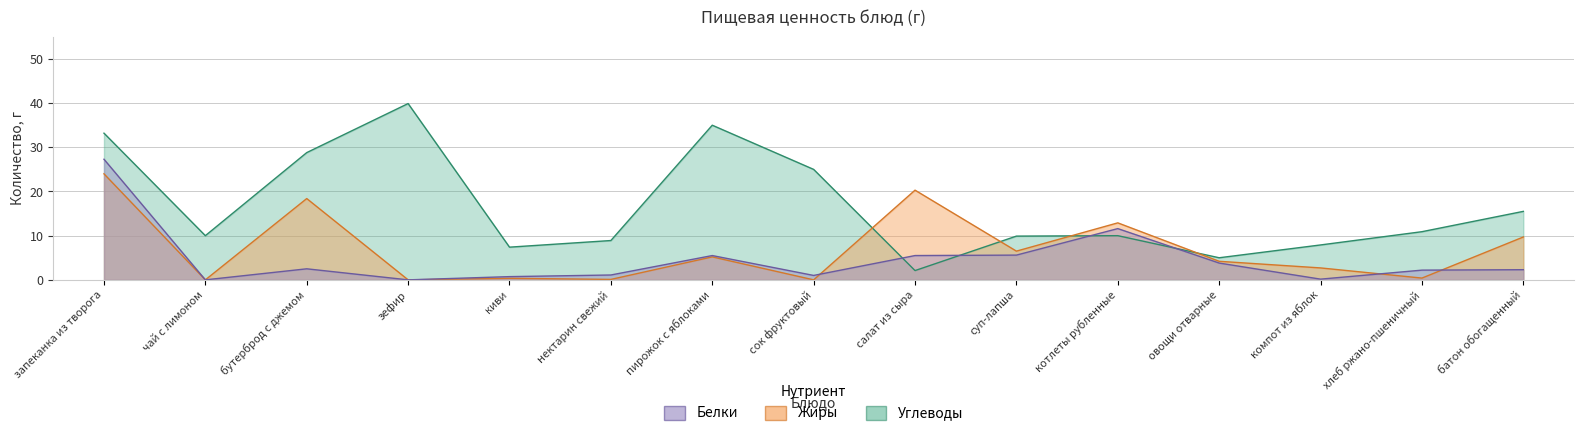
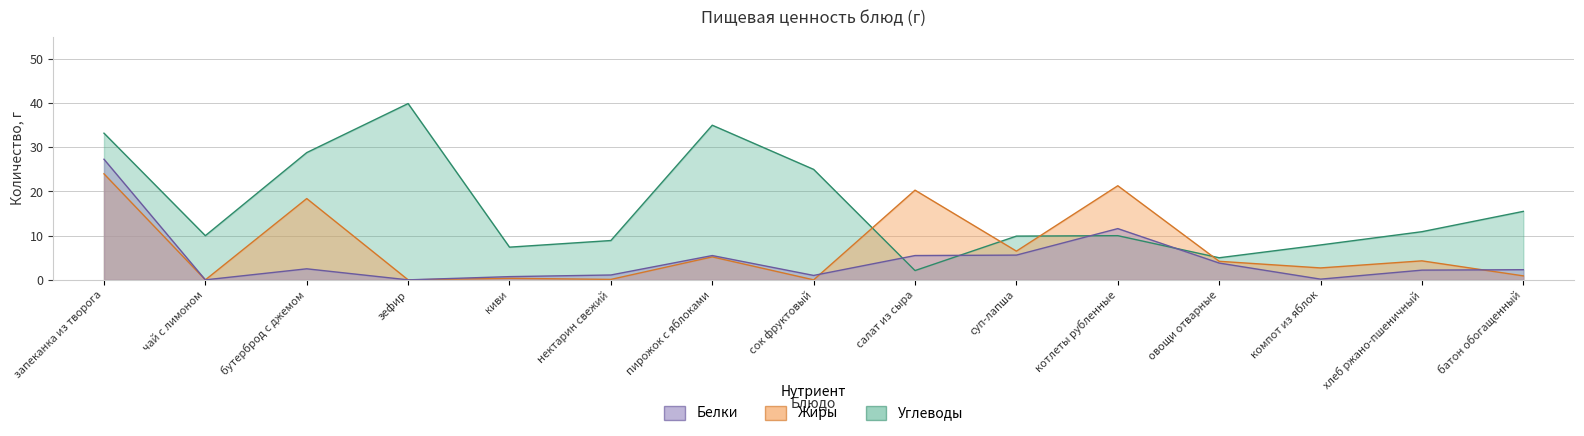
  {
    "Жиры": {
      "запеканка из творога": 24,
      "бутерброд с джемом": 18,
      "нектарин свежий": 0,
      "сок фруктовый": 0,
      "салат из сыра": 20,
      "суп-лапша": 7,
-     "котлеты рубленные": 13,
+     "котлеты рубленные": 21,
      "компот из яблок": 3,
-     "хлеб ржано-пшеничный": 0,
-     "батон обогащенный": 10
+     "хлеб ржано-пшеничный": 4,
+     "батон обогащенный": 1
    }
  }
